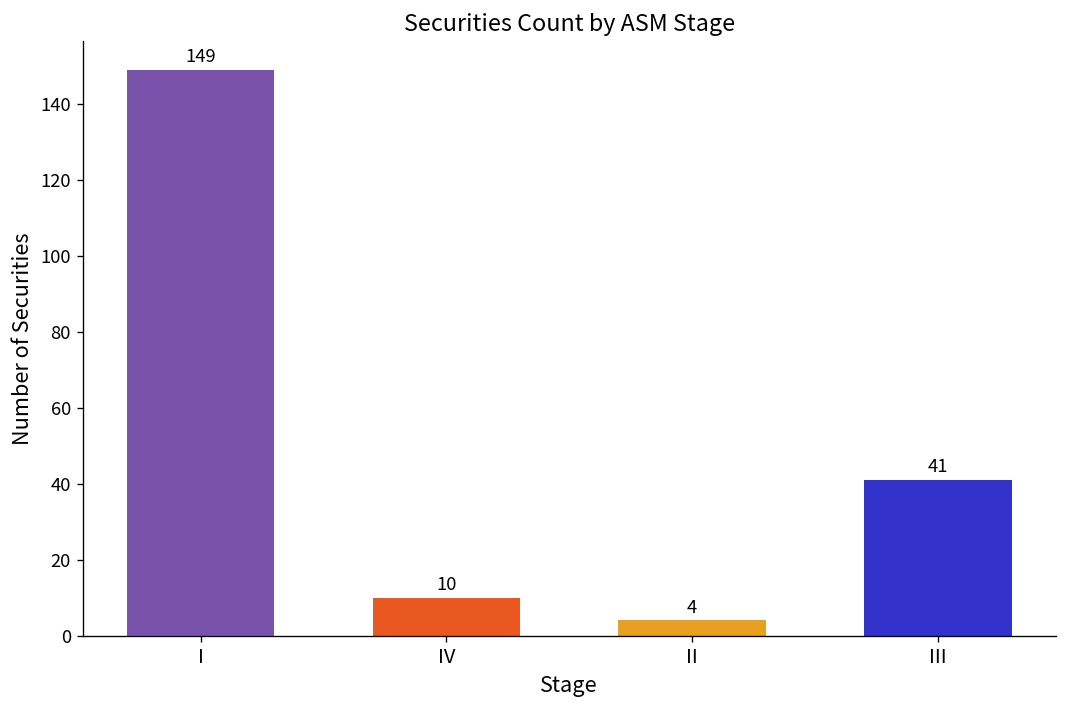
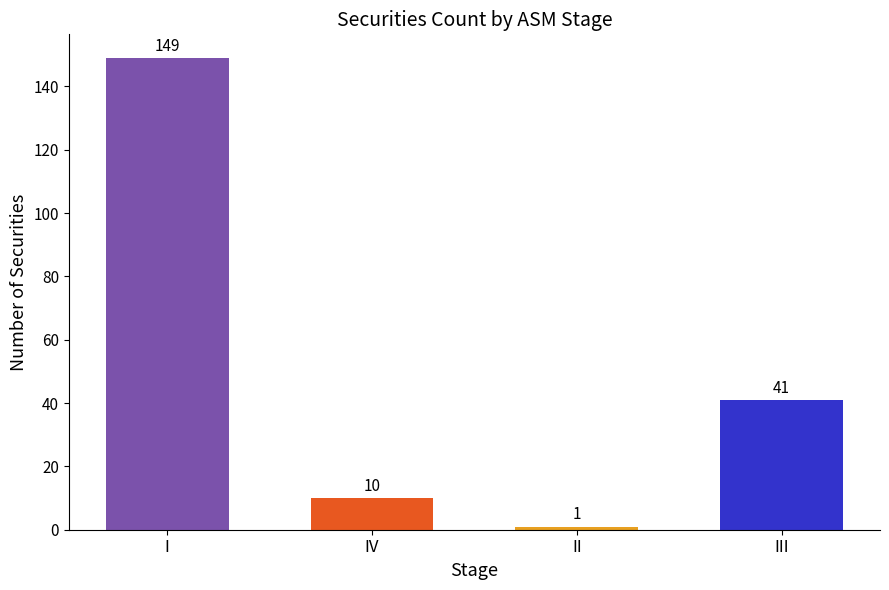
  {
    "I": 149,
    "IV": 10,
-   "II": 4,
+   "II": 1,
    "III": 41
  }
